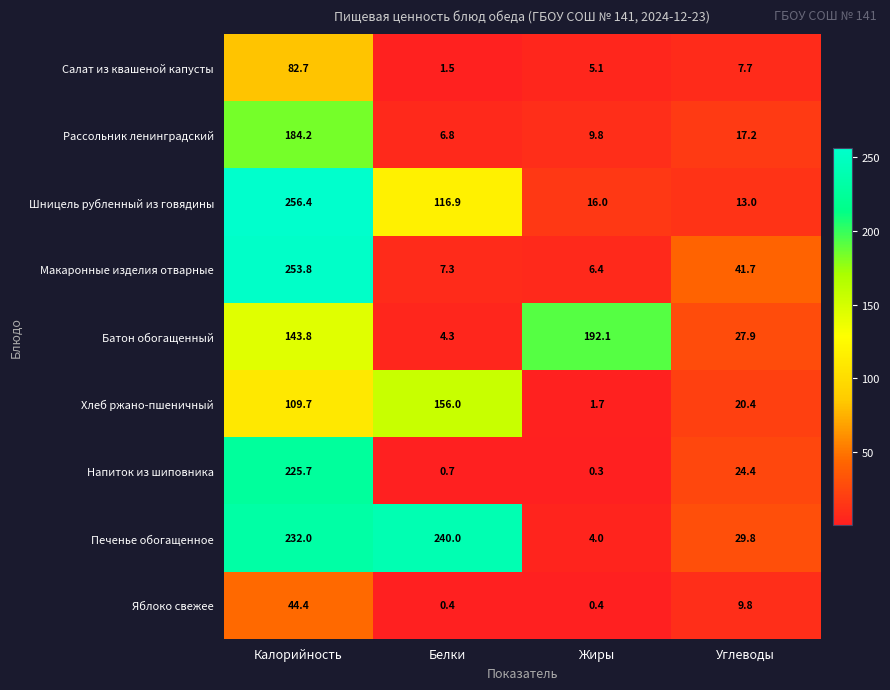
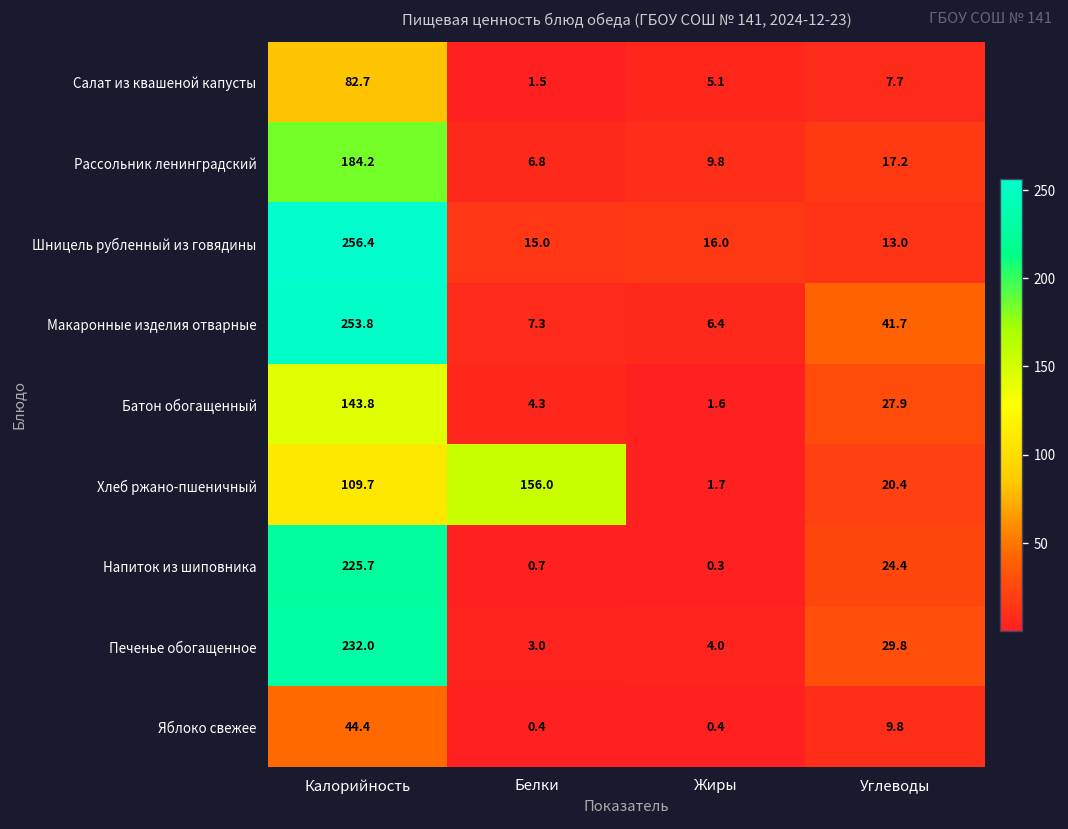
  {
    "Салат из квашеной капусты": {
      "Калорийность": 82.7,
      "Белки": 1.5,
      "Жиры": 5.1,
      "Углеводы": 7.7
    },
    "Рассольник ленинградский": {
      "Калорийность": 184.2,
      "Белки": 6.8,
      "Жиры": 9.8,
      "Углеводы": 17.2
    },
    "Шницель рубленный из говядины": {
      "Калорийность": 256.4,
-     "Белки": 116.9,
+     "Белки": 15.0,
      "Жиры": 16.0,
      "Углеводы": 13.0
    },
    "Макаронные изделия отварные": {
      "Калорийность": 253.8,
      "Белки": 7.3,
      "Жиры": 6.4,
      "Углеводы": 41.7
    },
    "Батон обогащенный": {
      "Калорийность": 143.8,
      "Белки": 4.3,
-     "Жиры": 192.1,
+     "Жиры": 1.6,
      "Углеводы": 27.9
    },
    "Хлеб ржано-пшеничный": {
      "Калорийность": 109.7,
      "Белки": 156.0,
      "Жиры": 1.7,
      "Углеводы": 20.4
    },
    "Напиток из шиповника": {
      "Калорийность": 225.7,
      "Белки": 0.7,
      "Жиры": 0.3,
      "Углеводы": 24.4
    },
    "Печенье обогащенное": {
      "Калорийность": 232.0,
-     "Белки": 240.0,
+     "Белки": 3.0,
      "Жиры": 4.0,
      "Углеводы": 29.8
    },
    "Яблоко свежее": {
      "Калорийность": 44.4,
      "Белки": 0.4,
      "Жиры": 0.4,
      "Углеводы": 9.8
    }
  }
